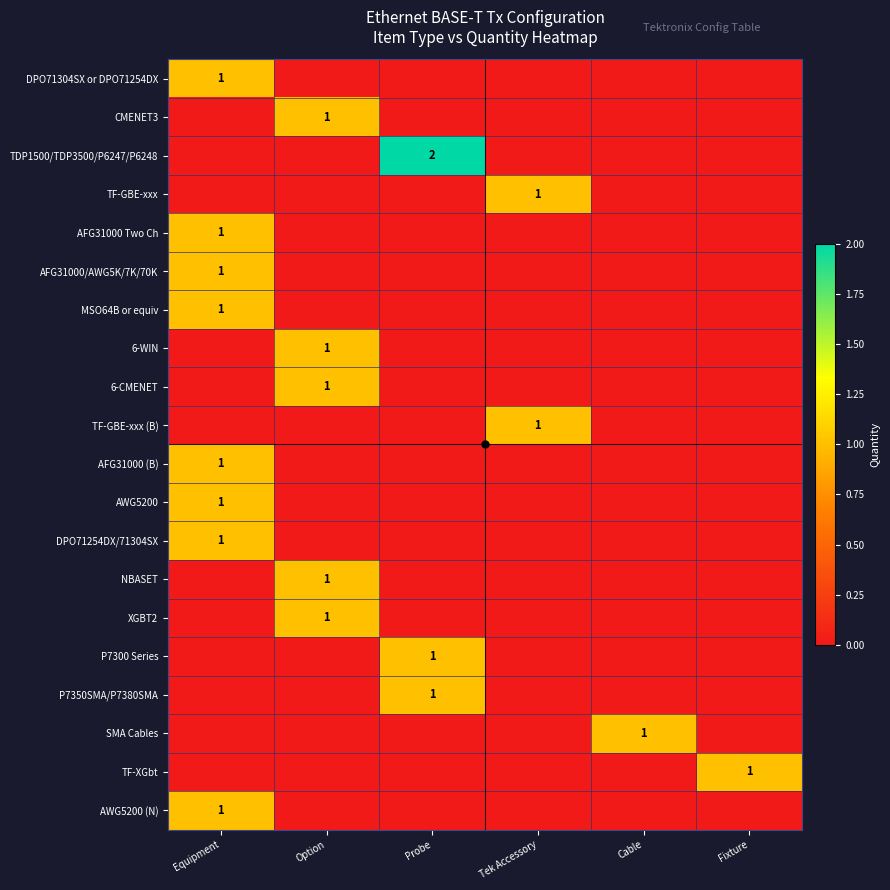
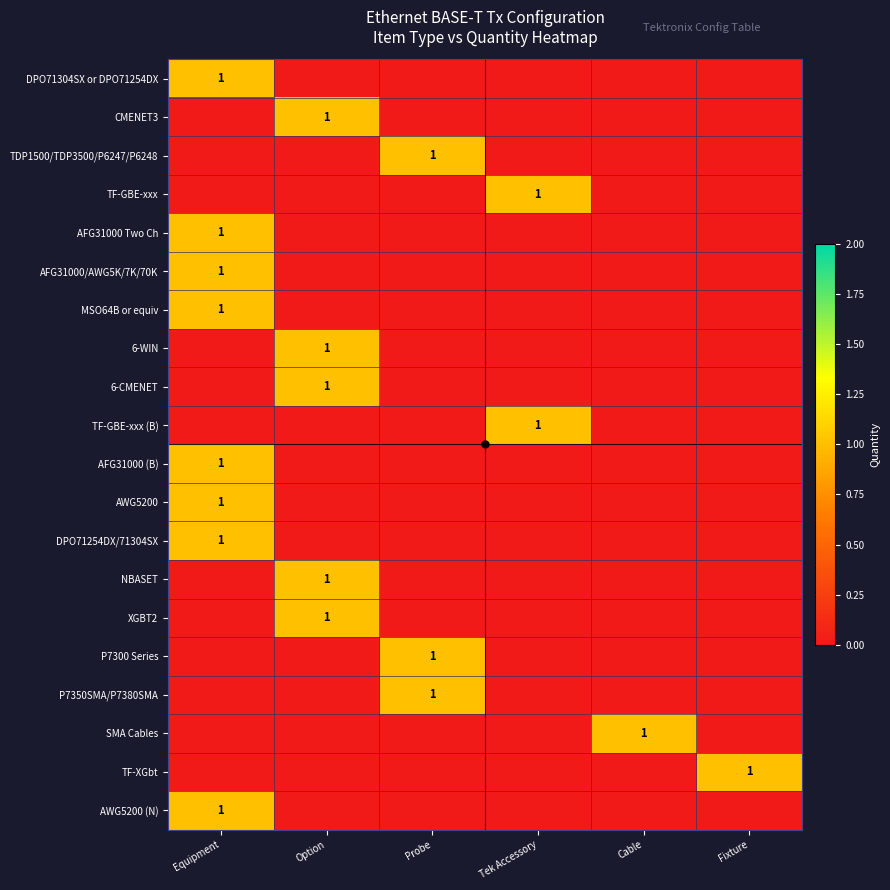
  {
    "DPO71304SX or DPO71254DX": {
      "Equipment": 1
    },
    "CMENET3": {
      "Option": 1
    },
    "TDP1500/TDP3500/P6247/P6248": {
-     "Probe": 2
+     "Probe": 1
    },
    "TF-GBE-xxx": {
      "Tek Accessory": 1
    },
    "AFG31000 Two Ch": {
      "Equipment": 1
    },
    "AFG31000/AWG5K/7K/70K": {
      "Equipment": 1
    },
    "MSO64B or equiv": {
      "Equipment": 1
    },
    "6-WIN": {
      "Option": 1
    },
    "6-CMENET": {
      "Option": 1
    },
    "TF-GBE-xxx (B)": {
      "Tek Accessory": 1
    },
    "AFG31000 (B)": {
      "Equipment": 1
    },
    "AWG5200": {
      "Equipment": 1
    },
    "DPO71254DX/71304SX": {
      "Equipment": 1
    },
    "NBASET": {
      "Option": 1
    },
    "XGBT2": {
      "Option": 1
    },
    "P7300 Series": {
      "Probe": 1
    },
    "P7350SMA/P7380SMA": {
      "Probe": 1
    },
    "SMA Cables": {
      "Cable": 1
    },
    "TF-XGbt": {
      "Fixture": 1
    },
    "AWG5200 (N)": {
      "Equipment": 1
    }
  }
